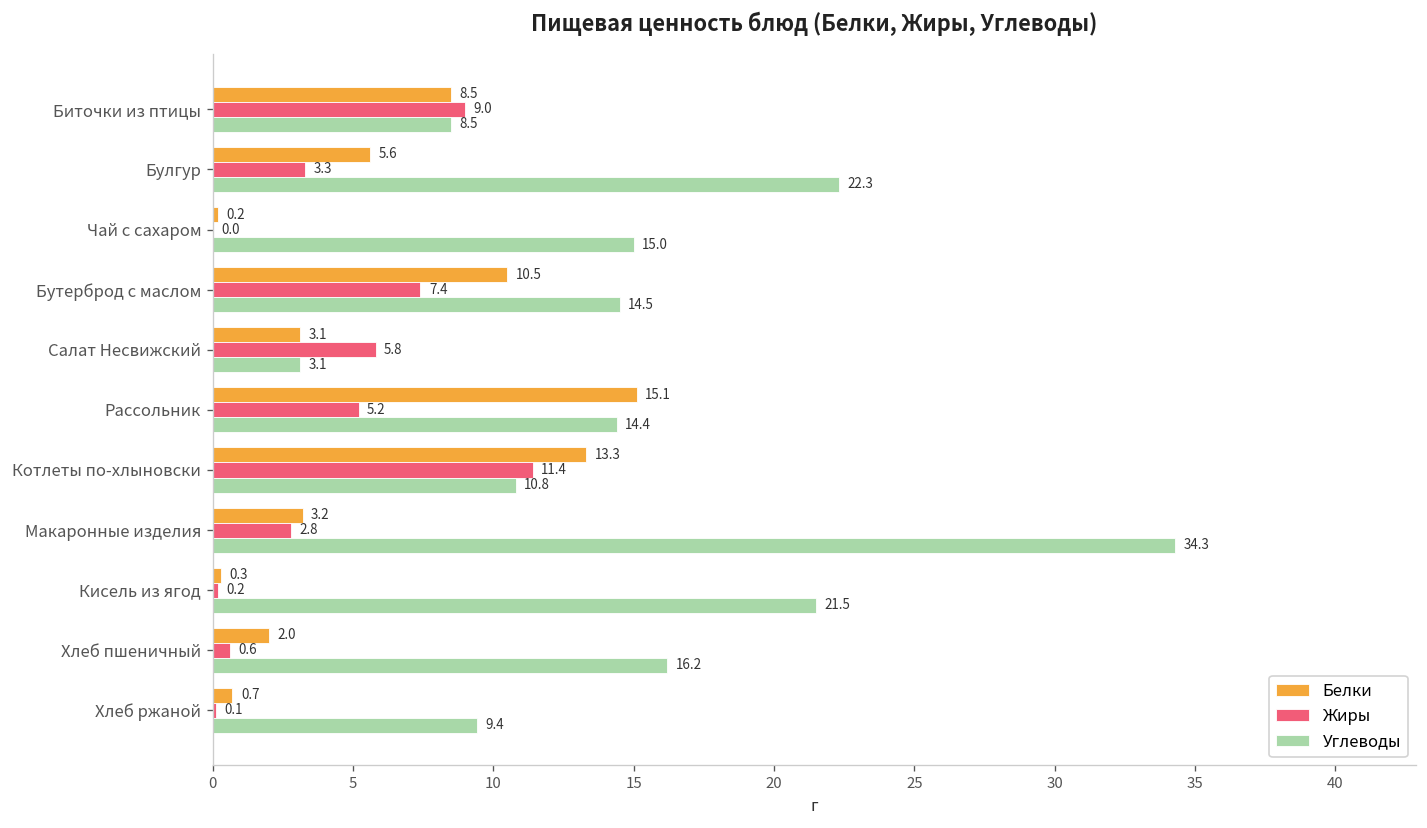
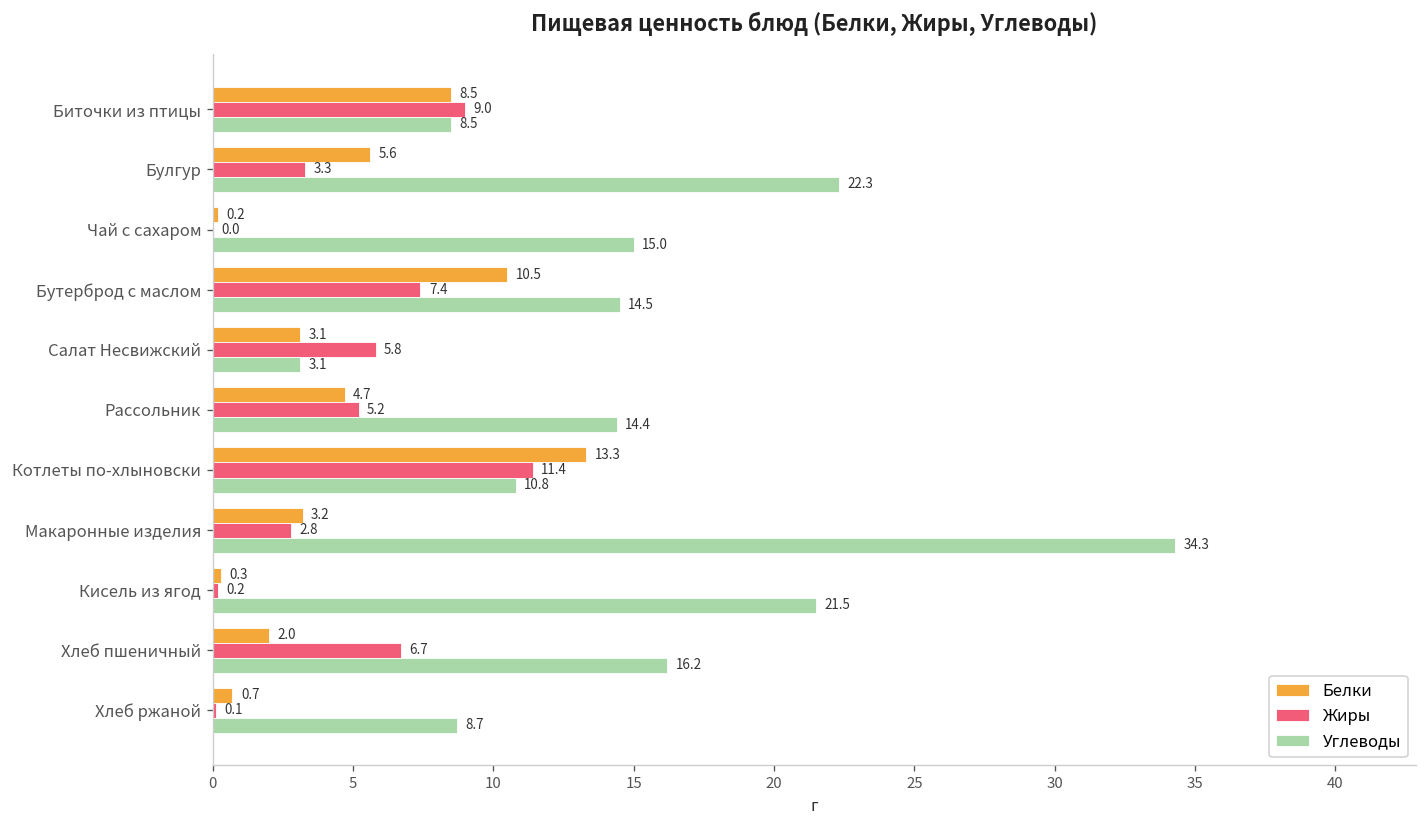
  {
    "Белки": {
      "Биточки из птицы": 8.5,
      "Булгур": 5.6,
      "Чай с сахаром": 0.2,
      "Бутерброд с маслом": 10.5,
      "Салат Несвижский": 3.1,
-     "Рассольник": 15.1,
+     "Рассольник": 4.7,
      "Котлеты по-хлыновски": 13.3,
      "Макаронные изделия": 3.2,
      "Кисель из ягод": 0.3,
      "Хлеб пшеничный": 2.0,
      "Хлеб ржаной": 0.7
    },
    "Жиры": {
      "Биточки из птицы": 9.0,
      "Булгур": 3.3,
      "Чай с сахаром": 0.0,
      "Бутерброд с маслом": 7.4,
      "Салат Несвижский": 5.8,
      "Рассольник": 5.2,
      "Котлеты по-хлыновски": 11.4,
      "Макаронные изделия": 2.8,
      "Кисель из ягод": 0.2,
-     "Хлеб пшеничный": 0.6,
+     "Хлеб пшеничный": 6.7,
      "Хлеб ржаной": 0.1
    },
    "Углеводы": {
      "Биточки из птицы": 8.5,
      "Булгур": 22.3,
      "Чай с сахаром": 15.0,
      "Бутерброд с маслом": 14.5,
      "Салат Несвижский": 3.1,
      "Рассольник": 14.4,
      "Котлеты по-хлыновски": 10.8,
      "Макаронные изделия": 34.3,
      "Кисель из ягод": 21.5,
      "Хлеб пшеничный": 16.2,
-     "Хлеб ржаной": 9.4
+     "Хлеб ржаной": 8.7
    }
  }
